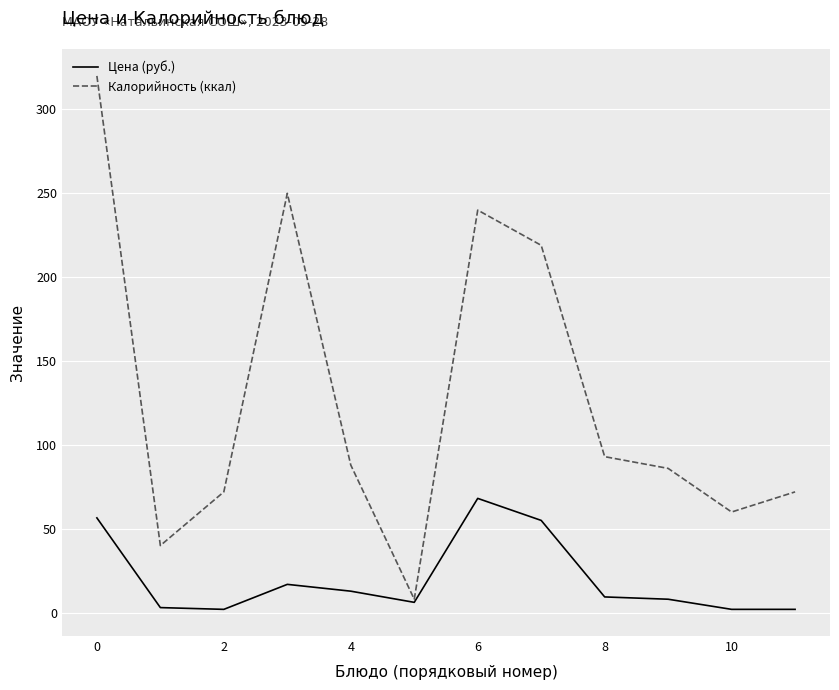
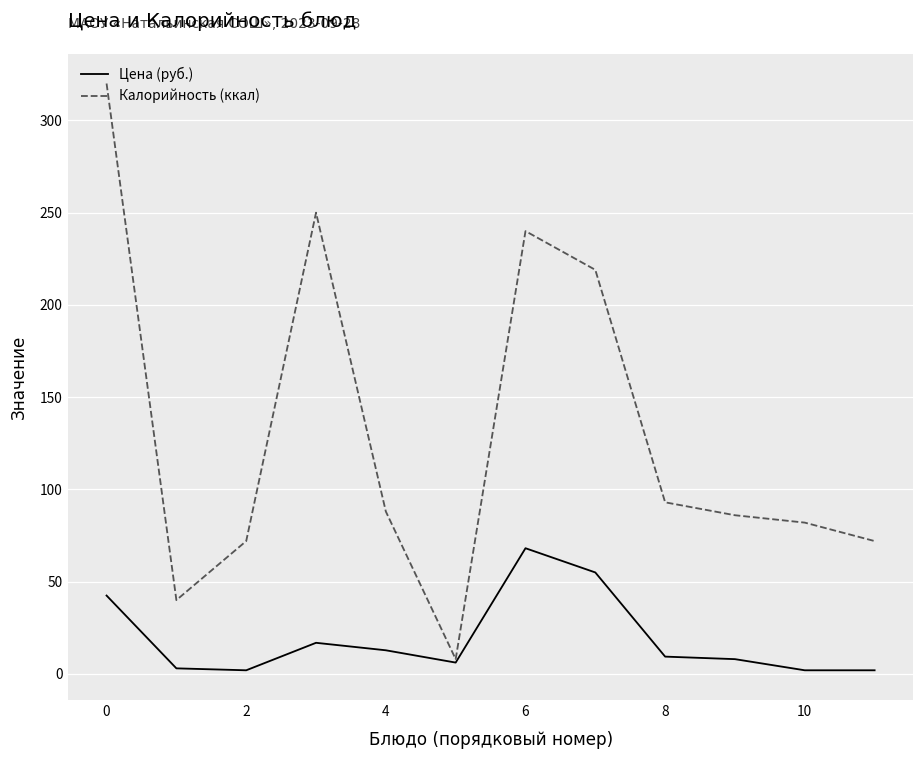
  {
    "Цена (руб.)": {
-     "0": 57,
+     "0": 42,
      "2": 2,
      "4": 13,
      "6": 68,
      "8": 9,
      "10": 2
    },
    "Калорийность (ккал)": {
      "0": 320,
      "2": 72,
      "4": 88,
      "6": 240,
      "8": 93,
-     "10": 60
+     "10": 82
    }
  }
